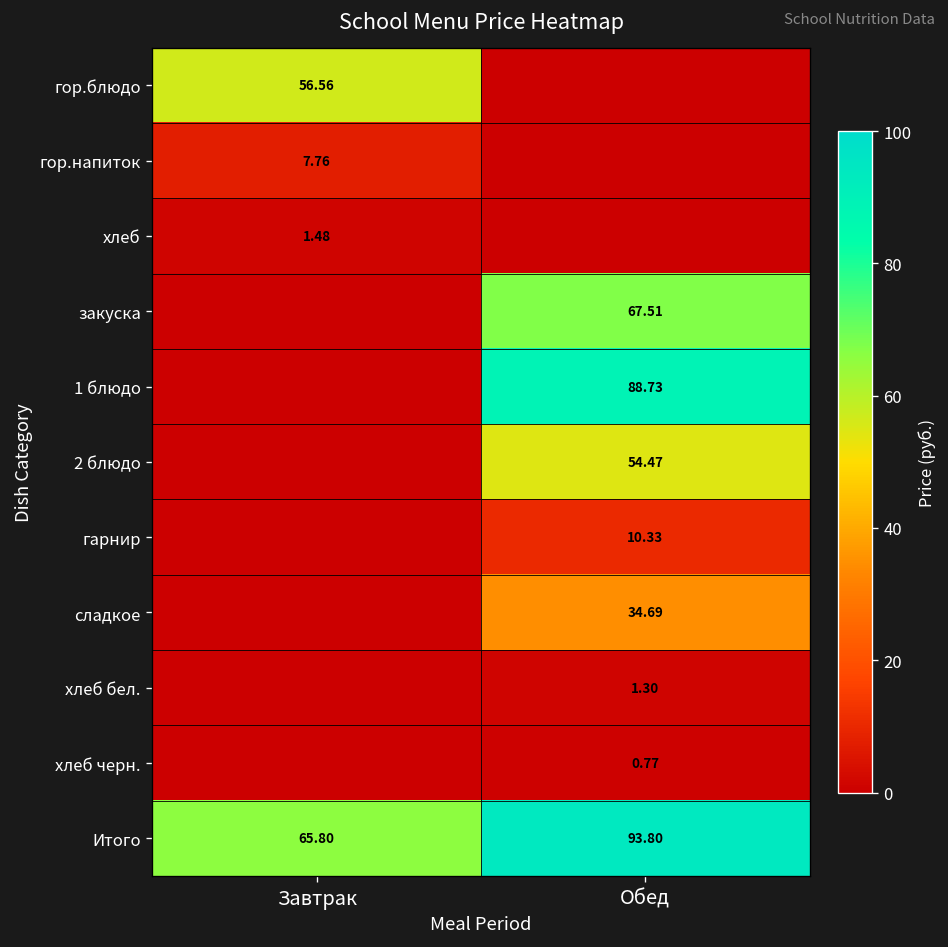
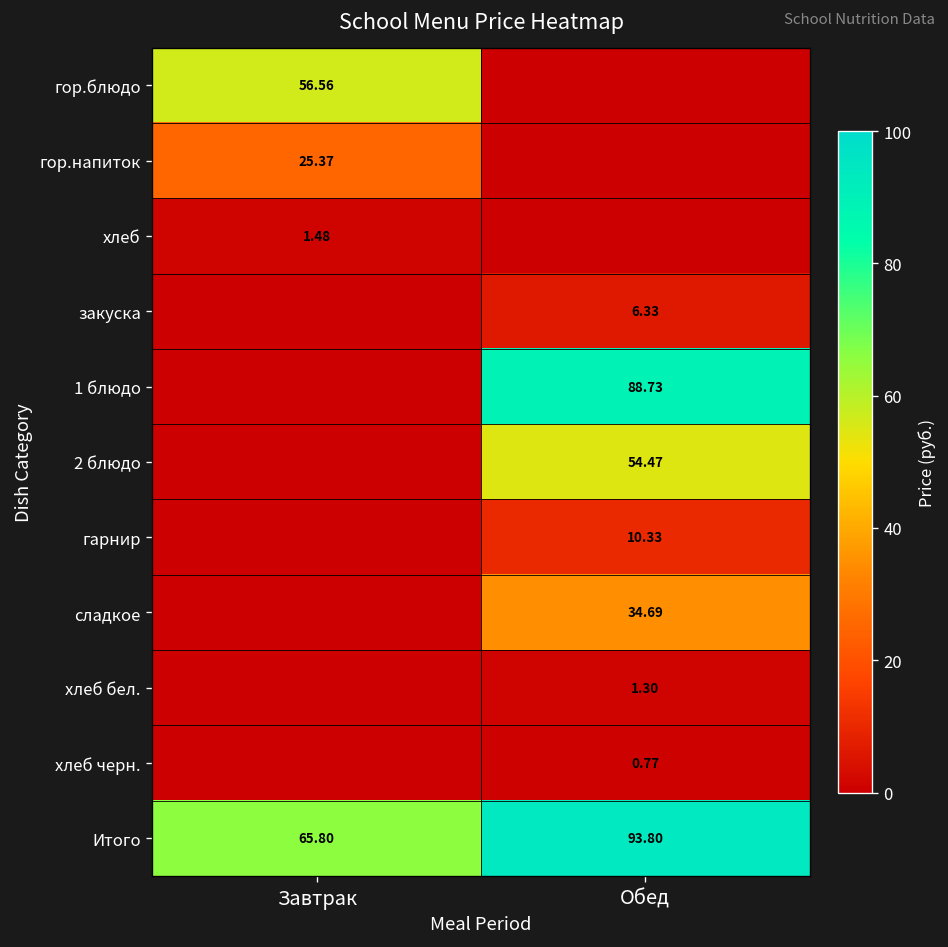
  {
    "гор.блюдо": {
      "Завтрак": 56.56
    },
    "гор.напиток": {
-     "Завтрак": 7.76
+     "Завтрак": 25.37
    },
    "хлеб": {
      "Завтрак": 1.48
    },
    "закуска": {
-     "Обед": 67.51
+     "Обед": 6.33
    },
    "1 блюдо": {
      "Обед": 88.73
    },
    "2 блюдо": {
      "Обед": 54.47
    },
    "гарнир": {
      "Обед": 10.33
    },
    "сладкое": {
      "Обед": 34.69
    },
    "хлеб бел.": {
      "Обед": 1.30
    },
    "хлеб черн.": {
      "Обед": 0.77
    },
    "Итого": {
      "Завтрак": 65.80,
      "Обед": 93.80
    }
  }
